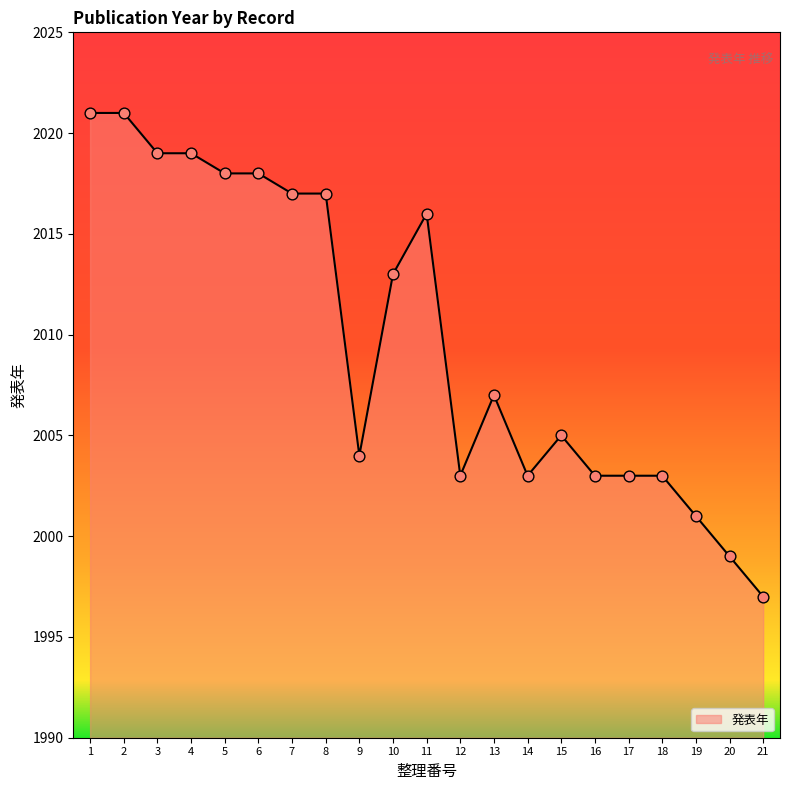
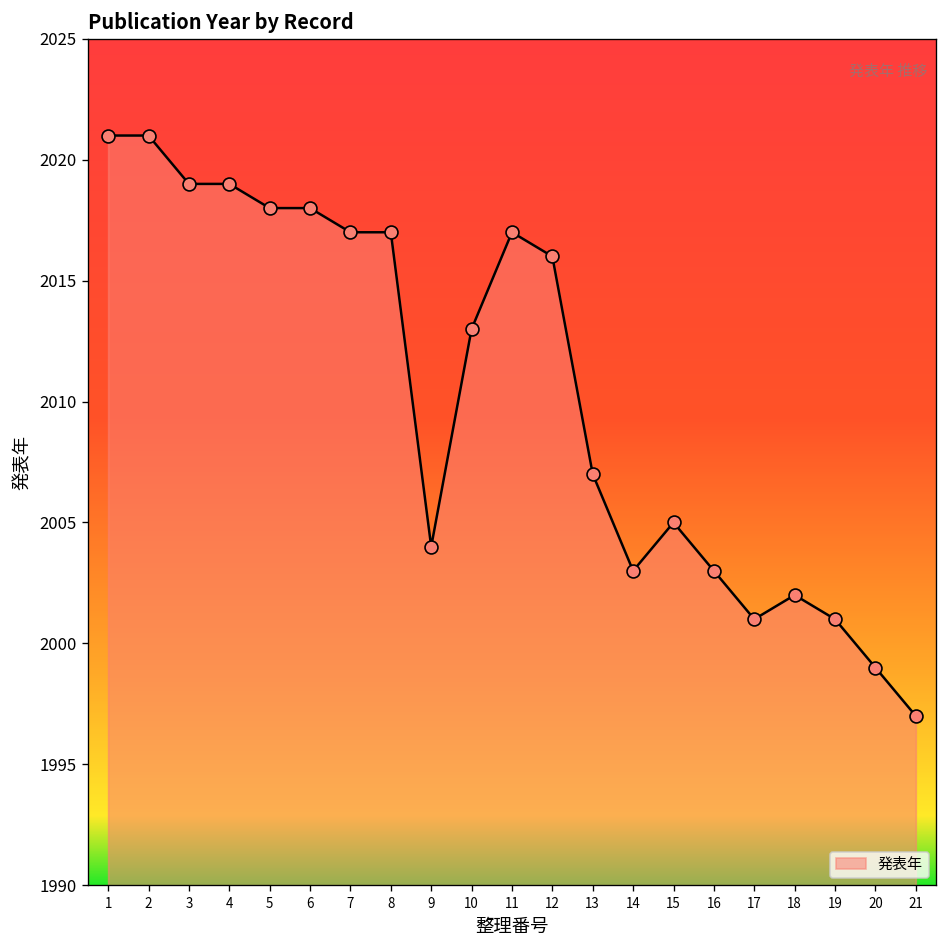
  {
    "1": 2021,
    "2": 2021,
    "3": 2019,
    "4": 2019,
    "5": 2018,
    "6": 2018,
    "7": 2017,
    "8": 2017,
    "9": 2004,
    "10": 2013,
-   "11": 2016,
-   "12": 2003,
+   "11": 2017,
+   "12": 2016,
    "13": 2007,
    "14": 2003,
    "15": 2005,
    "16": 2003,
-   "17": 2003,
-   "18": 2003,
+   "17": 2001,
+   "18": 2002,
    "19": 2001,
    "20": 1999,
    "21": 1997
  }
